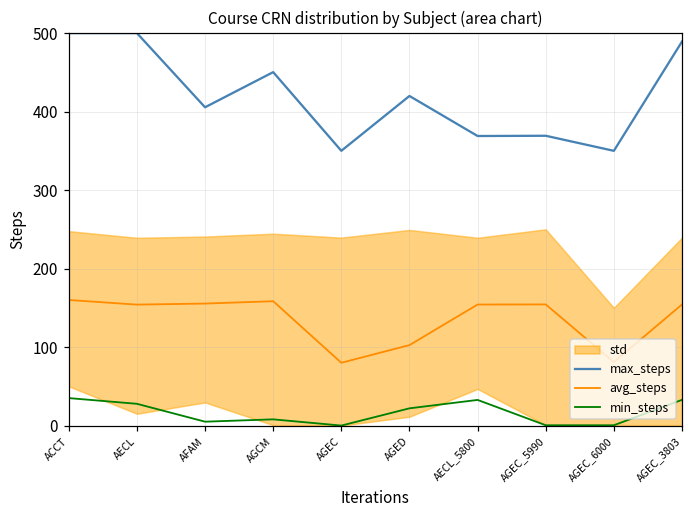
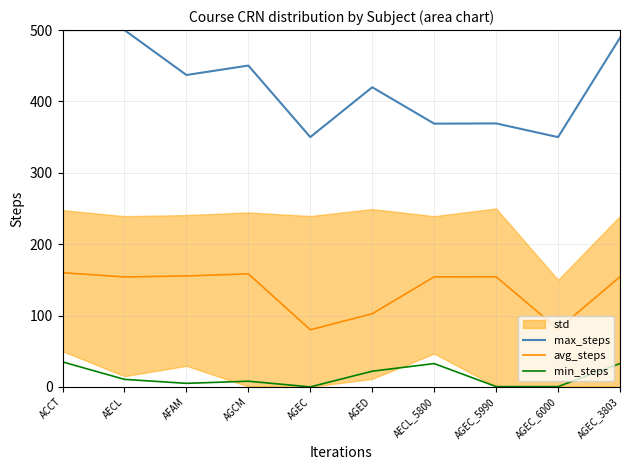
  {
    "max_steps": {
      "ACCT": 500,
      "AECL": 500,
-     "AFAM": 410,
+     "AFAM": 440,
      "AGCM": 450,
      "AGEC": 350,
      "AGED": 420,
      "AECL_5800": 370,
      "AGEC_5990": 370,
      "AGEC_6000": 350,
      "AGEC_3803": 490
    },
    "min_steps": {
      "ACCT": 40,
-     "AECL": 30,
+     "AECL": 10,
      "AFAM": 0,
      "AGCM": 10,
      "AGEC": 0,
      "AGED": 20,
      "AECL_5800": 30,
      "AGEC_5990": 0,
      "AGEC_6000": 0,
      "AGEC_3803": 30
    }
  }
